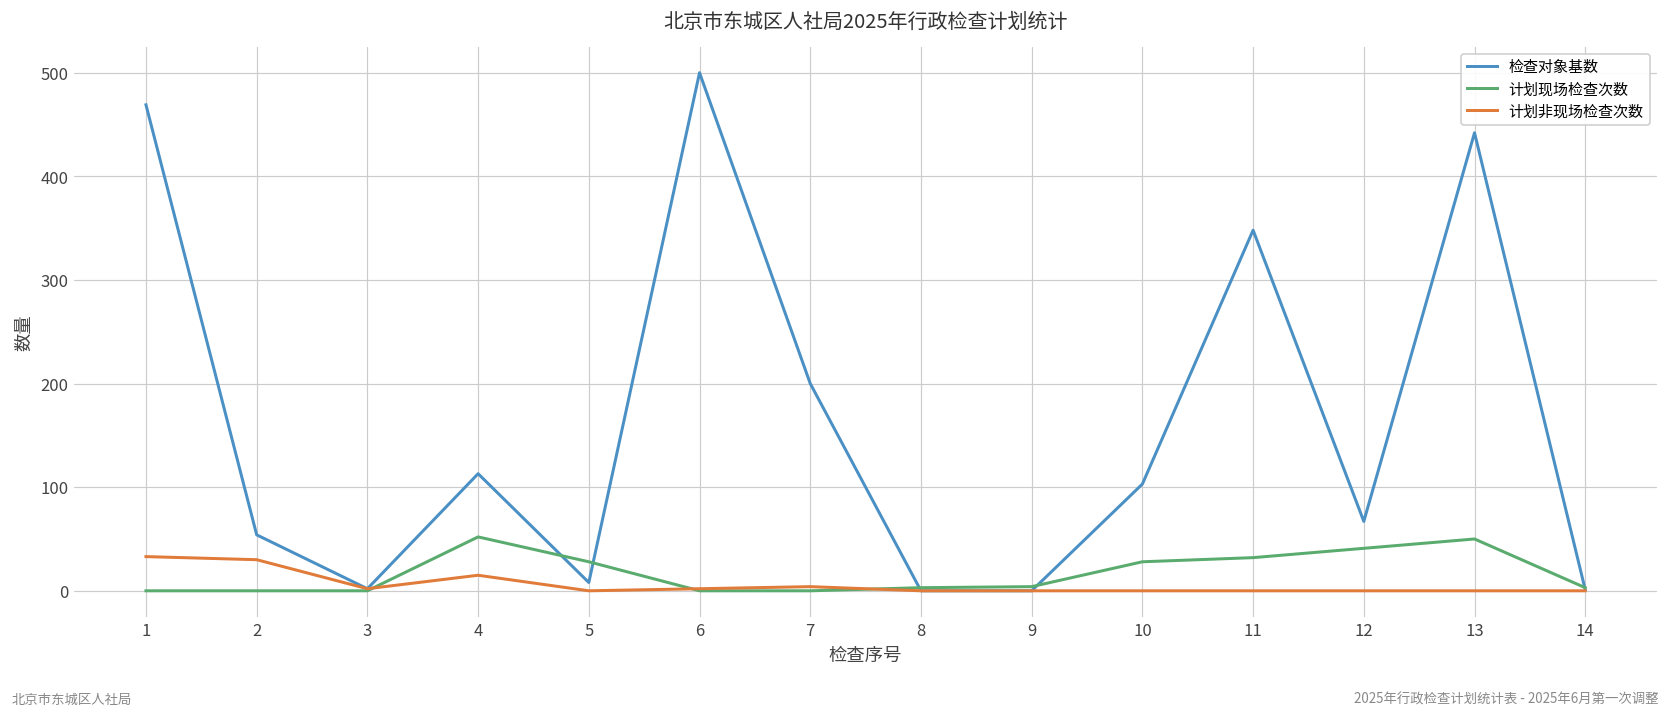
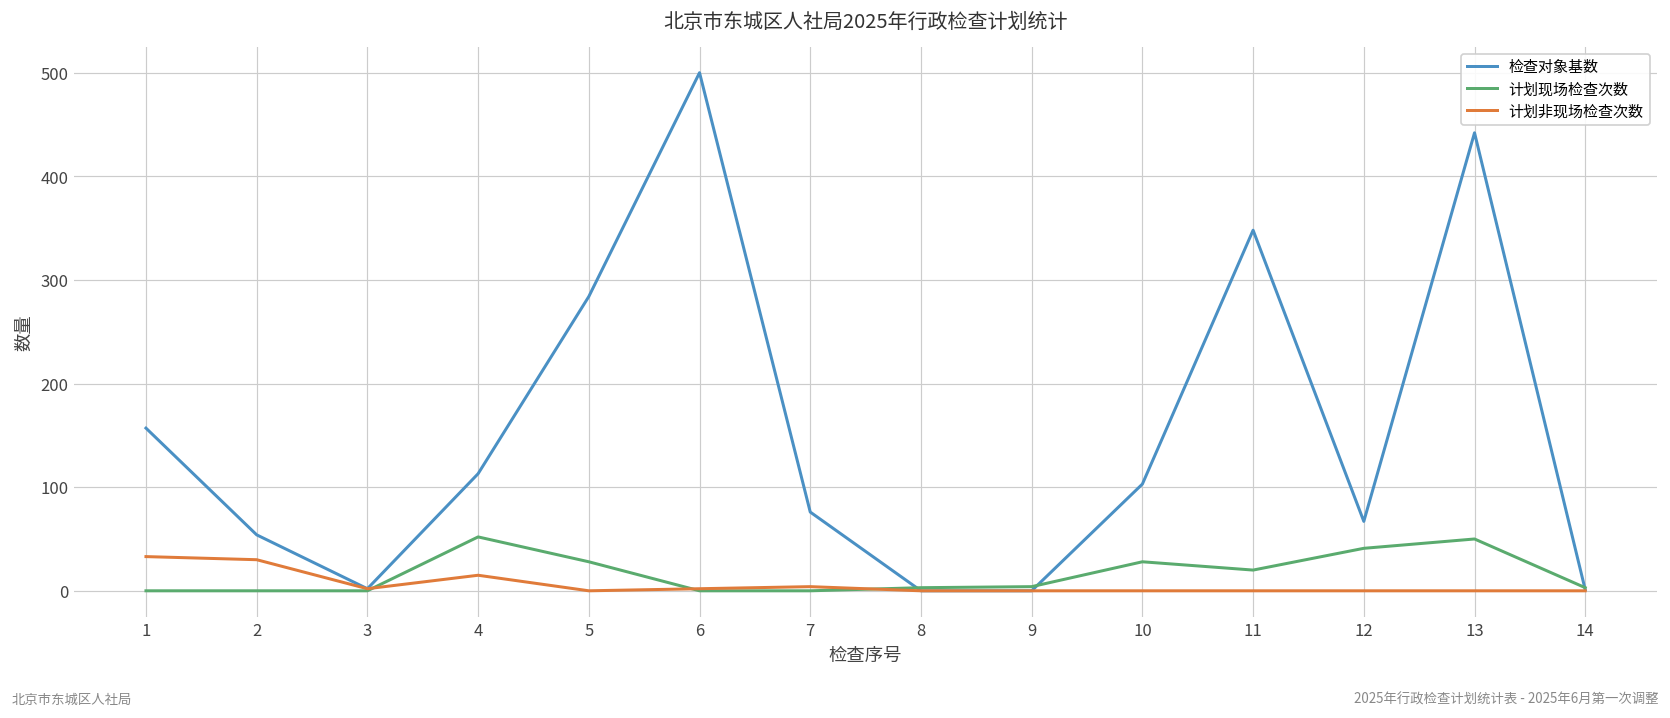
  {
    "检查对象基数": {
-     "1": 470,
+     "1": 160,
      "2": 50,
      "4": 110,
-     "5": 10,
+     "5": 280,
      "6": 500,
-     "7": 200,
+     "7": 80,
      "10": 100,
      "11": 350,
      "12": 70,
      "13": 440
    },
    "计划现场检查次数": {
      "1": 0,
      "2": 0,
      "4": 50,
      "5": 30,
      "7": 0,
      "8": 0,
      "9": 0,
      "10": 30,
-     "11": 30,
+     "11": 20,
      "12": 40,
      "13": 50
    },
    "计划非现场检查次数": {
      "1": 30,
      "2": 30,
      "4": 20,
      "5": 0,
      "7": 0,
      "10": 0,
      "11": 0,
      "12": 0,
      "13": 0
    }
  }
